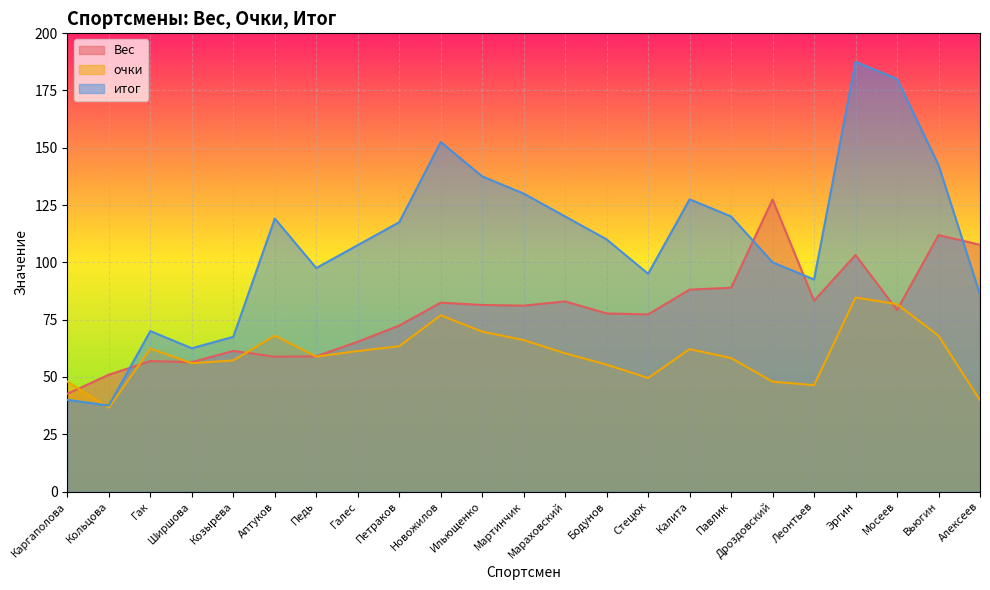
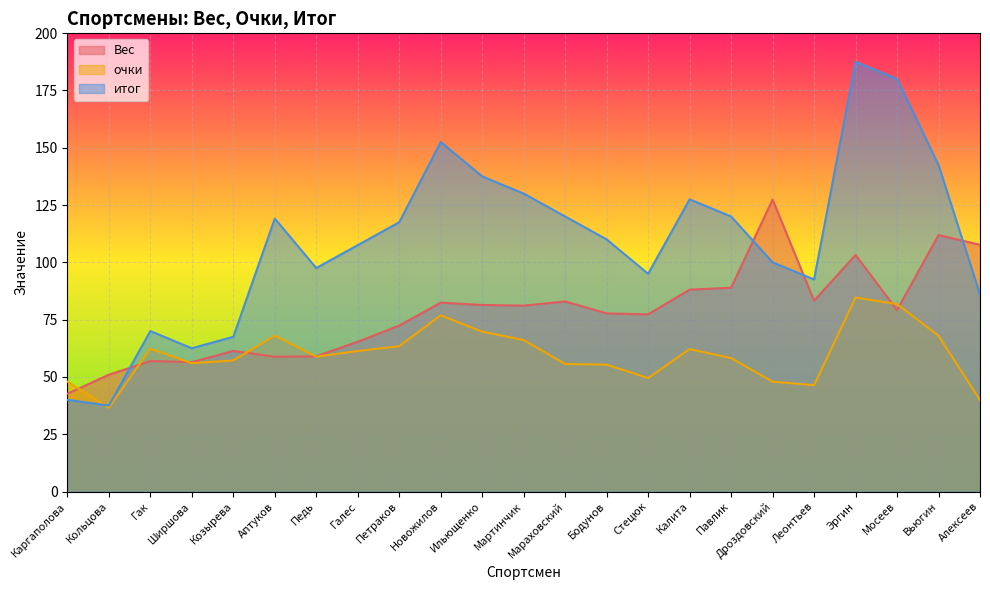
  {
    "Вес": {
      "Каргаполова": 43,
      "Кольцова": 51,
      "Гак": 57,
      "Козырева": 61,
      "Аптуков": 59,
      "Галес": 65,
      "Петраков": 72,
      "Новожилов": 82,
      "Ильющенко": 81,
      "Мартинчик": 81,
      "Мараховский": 83,
      "Бодунов": 78,
      "Стецюк": 77,
      "Калита": 88,
      "Павлик": 89,
      "Дроздовский": 127,
      "Леонтьев": 83,
      "Эргин": 103,
      "Мосеев": 79,
      "Вьюгин": 112,
      "Алексеев": 108
    },
    "очки": {
      "Каргаполова": 48,
      "Гак": 62,
      "Козырева": 57,
      "Аптуков": 68,
      "Галес": 61,
      "Петраков": 63,
      "Новожилов": 77,
      "Ильющенко": 70,
      "Мартинчик": 66,
-     "Мараховский": 60,
+     "Мараховский": 56,
      "Бодунов": 55,
      "Стецюк": 50,
      "Калита": 62,
      "Павлик": 58,
      "Дроздовский": 48,
      "Леонтьев": 46,
      "Эргин": 85,
      "Мосеев": 82,
      "Вьюгин": 68,
      "Алексеев": 40
    },
    "итог": {
      "Каргаполова": 40,
      "Гак": 70,
      "Ширшова": 63,
      "Козырева": 68,
      "Аптуков": 119,
      "Педь": 98,
      "Галес": 108,
      "Петраков": 118,
      "Новожилов": 153,
      "Ильющенко": 138,
      "Мартинчик": 130,
      "Мараховский": 120,
      "Бодунов": 110,
      "Стецюк": 95,
      "Калита": 128,
      "Павлик": 120,
      "Дроздовский": 100,
      "Леонтьев": 93,
      "Эргин": 188,
      "Мосеев": 180,
      "Вьюгин": 143,
      "Алексеев": 86
    }
  }
